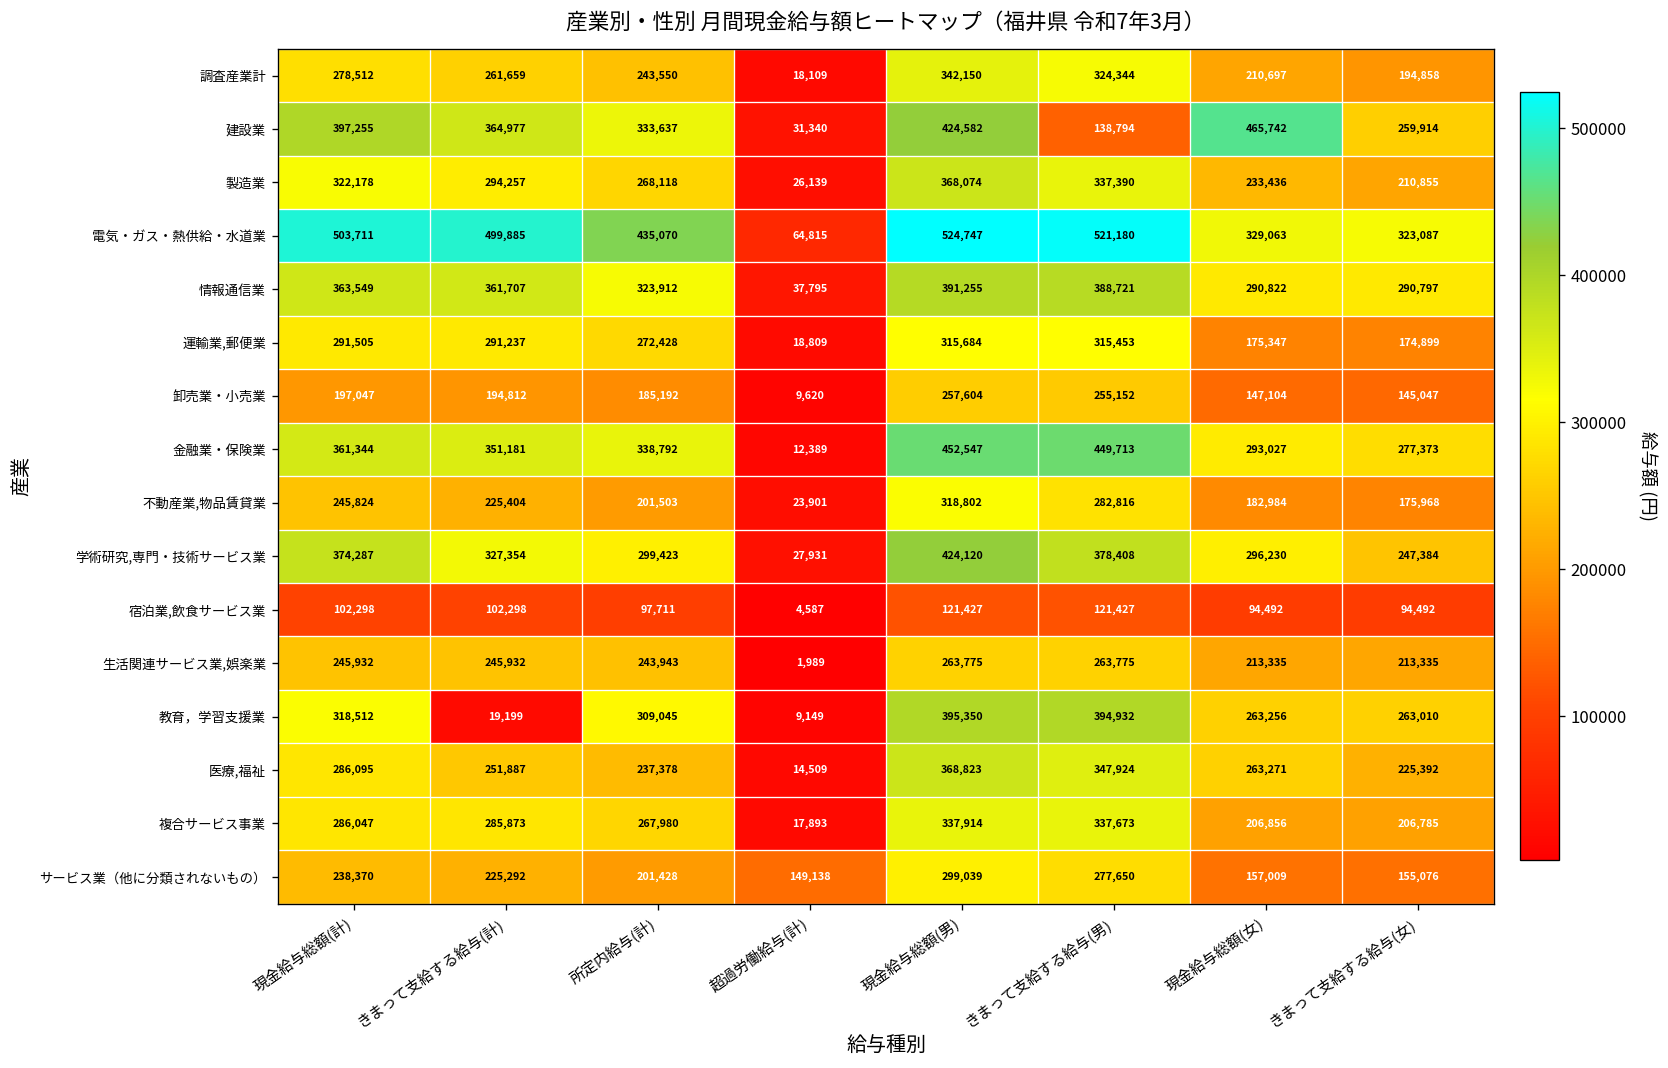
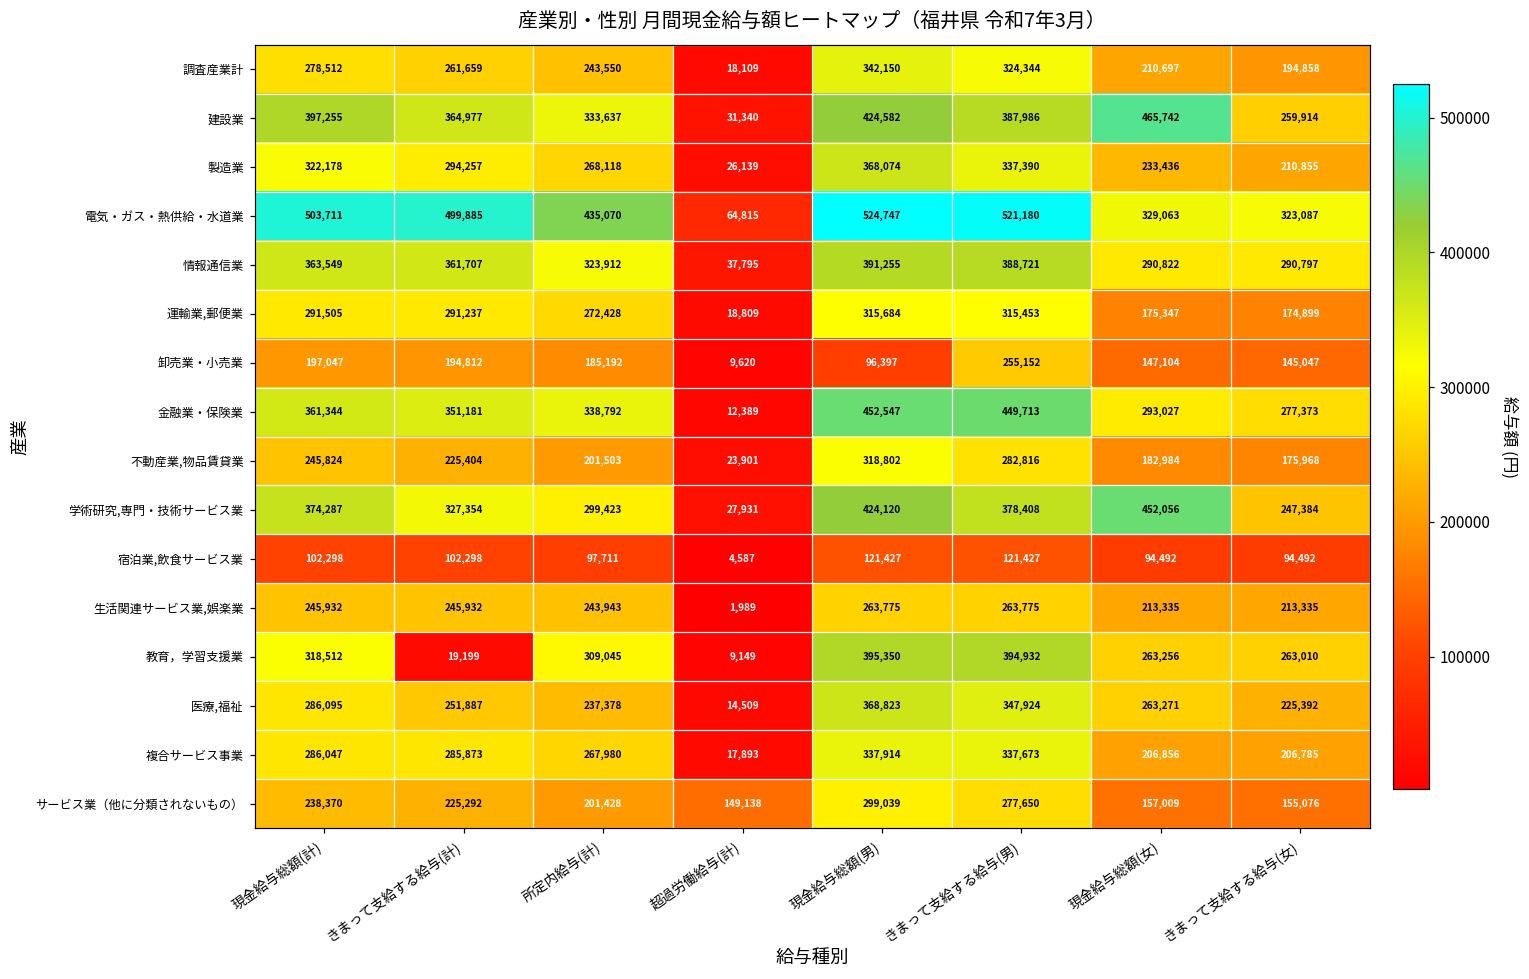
  {
    "調査産業計": {
      "現金給与総額(計)": "278,512",
      "きまって支給する給与(計)": "261,659",
      "所定内給与(計)": "243,550",
      "超過労働給与(計)": "18,109",
      "現金給与総額(男)": "342,150",
      "きまって支給する給与(男)": "324,344",
      "現金給与総額(女)": "210,697",
      "きまって支給する給与(女)": "194,858"
    },
    "建設業": {
      "現金給与総額(計)": "397,255",
      "きまって支給する給与(計)": "364,977",
      "所定内給与(計)": "333,637",
      "超過労働給与(計)": "31,340",
      "現金給与総額(男)": "424,582",
-     "きまって支給する給与(男)": "138,794",
+     "きまって支給する給与(男)": "387,986",
      "現金給与総額(女)": "465,742",
      "きまって支給する給与(女)": "259,914"
    },
    "製造業": {
      "現金給与総額(計)": "322,178",
      "きまって支給する給与(計)": "294,257",
      "所定内給与(計)": "268,118",
      "超過労働給与(計)": "26,139",
      "現金給与総額(男)": "368,074",
      "きまって支給する給与(男)": "337,390",
      "現金給与総額(女)": "233,436",
      "きまって支給する給与(女)": "210,855"
    },
    "電気・ガス・熱供給・水道業": {
      "現金給与総額(計)": "503,711",
      "きまって支給する給与(計)": "499,885",
      "所定内給与(計)": "435,070",
      "超過労働給与(計)": "64,815",
      "現金給与総額(男)": "524,747",
      "きまって支給する給与(男)": "521,180",
      "現金給与総額(女)": "329,063",
      "きまって支給する給与(女)": "323,087"
    },
    "情報通信業": {
      "現金給与総額(計)": "363,549",
      "きまって支給する給与(計)": "361,707",
      "所定内給与(計)": "323,912",
      "超過労働給与(計)": "37,795",
      "現金給与総額(男)": "391,255",
      "きまって支給する給与(男)": "388,721",
      "現金給与総額(女)": "290,822",
      "きまって支給する給与(女)": "290,797"
    },
    "運輸業,郵便業": {
      "現金給与総額(計)": "291,505",
      "きまって支給する給与(計)": "291,237",
      "所定内給与(計)": "272,428",
      "超過労働給与(計)": "18,809",
      "現金給与総額(男)": "315,684",
      "きまって支給する給与(男)": "315,453",
      "現金給与総額(女)": "175,347",
      "きまって支給する給与(女)": "174,899"
    },
    "卸売業・小売業": {
      "現金給与総額(計)": "197,047",
      "きまって支給する給与(計)": "194,812",
      "所定内給与(計)": "185,192",
      "超過労働給与(計)": "9,620",
-     "現金給与総額(男)": "257,604",
+     "現金給与総額(男)": "96,397",
      "きまって支給する給与(男)": "255,152",
      "現金給与総額(女)": "147,104",
      "きまって支給する給与(女)": "145,047"
    },
    "金融業・保険業": {
      "現金給与総額(計)": "361,344",
      "きまって支給する給与(計)": "351,181",
      "所定内給与(計)": "338,792",
      "超過労働給与(計)": "12,389",
      "現金給与総額(男)": "452,547",
      "きまって支給する給与(男)": "449,713",
      "現金給与総額(女)": "293,027",
      "きまって支給する給与(女)": "277,373"
    },
    "不動産業,物品賃貸業": {
      "現金給与総額(計)": "245,824",
      "きまって支給する給与(計)": "225,404",
      "所定内給与(計)": "201,503",
      "超過労働給与(計)": "23,901",
      "現金給与総額(男)": "318,802",
      "きまって支給する給与(男)": "282,816",
      "現金給与総額(女)": "182,984",
      "きまって支給する給与(女)": "175,968"
    },
    "学術研究,専門・技術サービス業": {
      "現金給与総額(計)": "374,287",
      "きまって支給する給与(計)": "327,354",
      "所定内給与(計)": "299,423",
      "超過労働給与(計)": "27,931",
      "現金給与総額(男)": "424,120",
      "きまって支給する給与(男)": "378,408",
-     "現金給与総額(女)": "296,230",
+     "現金給与総額(女)": "452,056",
      "きまって支給する給与(女)": "247,384"
    },
    "宿泊業,飲食サービス業": {
      "現金給与総額(計)": "102,298",
      "きまって支給する給与(計)": "102,298",
      "所定内給与(計)": "97,711",
      "超過労働給与(計)": "4,587",
      "現金給与総額(男)": "121,427",
      "きまって支給する給与(男)": "121,427",
      "現金給与総額(女)": "94,492",
      "きまって支給する給与(女)": "94,492"
    },
    "生活関連サービス業,娯楽業": {
      "現金給与総額(計)": "245,932",
      "きまって支給する給与(計)": "245,932",
      "所定内給与(計)": "243,943",
      "超過労働給与(計)": "1,989",
      "現金給与総額(男)": "263,775",
      "きまって支給する給与(男)": "263,775",
      "現金給与総額(女)": "213,335",
      "きまって支給する給与(女)": "213,335"
    },
    "教育，学習支援業": {
      "現金給与総額(計)": "318,512",
      "きまって支給する給与(計)": "19,199",
      "所定内給与(計)": "309,045",
      "超過労働給与(計)": "9,149",
      "現金給与総額(男)": "395,350",
      "きまって支給する給与(男)": "394,932",
      "現金給与総額(女)": "263,256",
      "きまって支給する給与(女)": "263,010"
    },
    "医療,福祉": {
      "現金給与総額(計)": "286,095",
      "きまって支給する給与(計)": "251,887",
      "所定内給与(計)": "237,378",
      "超過労働給与(計)": "14,509",
      "現金給与総額(男)": "368,823",
      "きまって支給する給与(男)": "347,924",
      "現金給与総額(女)": "263,271",
      "きまって支給する給与(女)": "225,392"
    },
    "複合サービス事業": {
      "現金給与総額(計)": "286,047",
      "きまって支給する給与(計)": "285,873",
      "所定内給与(計)": "267,980",
      "超過労働給与(計)": "17,893",
      "現金給与総額(男)": "337,914",
      "きまって支給する給与(男)": "337,673",
      "現金給与総額(女)": "206,856",
      "きまって支給する給与(女)": "206,785"
    },
    "サービス業（他に分類されないもの）": {
      "現金給与総額(計)": "238,370",
      "きまって支給する給与(計)": "225,292",
      "所定内給与(計)": "201,428",
      "超過労働給与(計)": "149,138",
      "現金給与総額(男)": "299,039",
      "きまって支給する給与(男)": "277,650",
      "現金給与総額(女)": "157,009",
      "きまって支給する給与(女)": "155,076"
    }
  }
